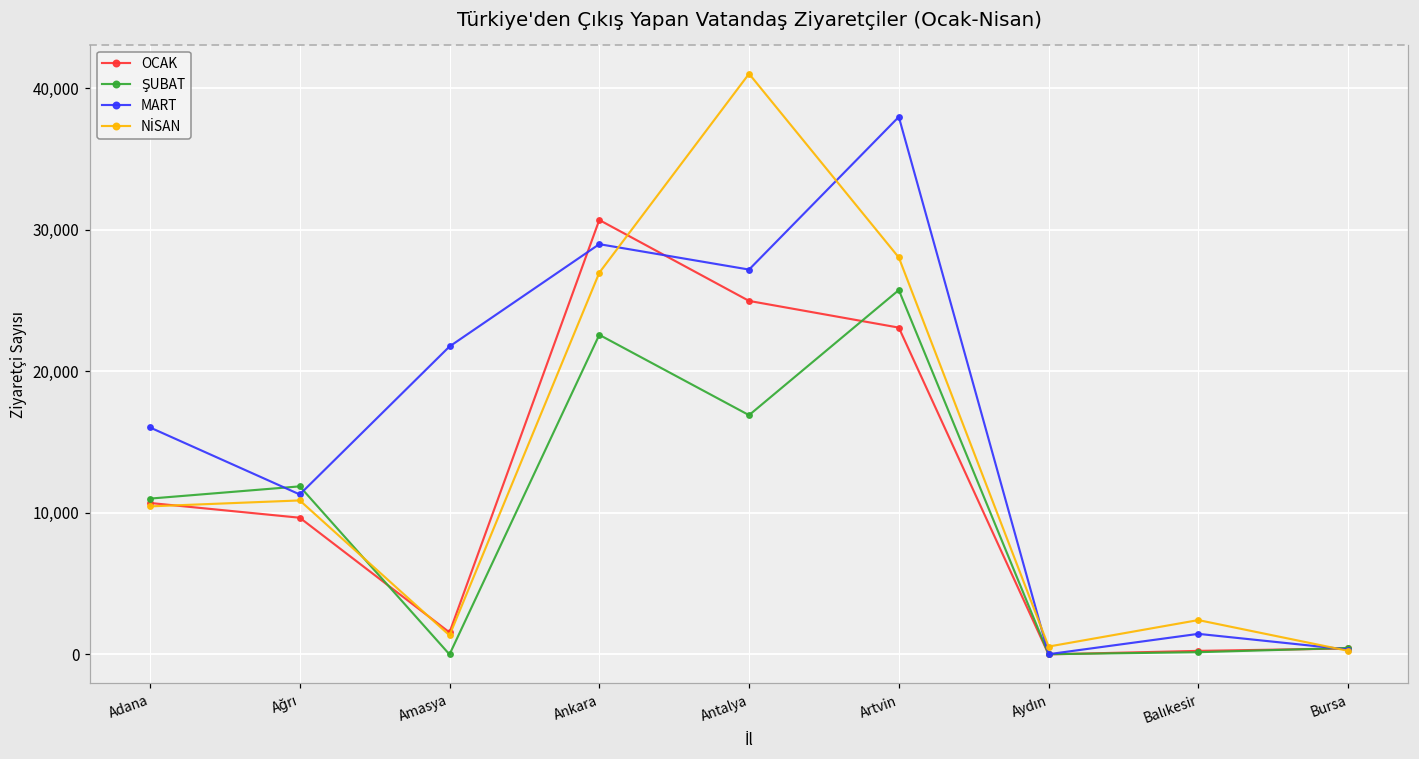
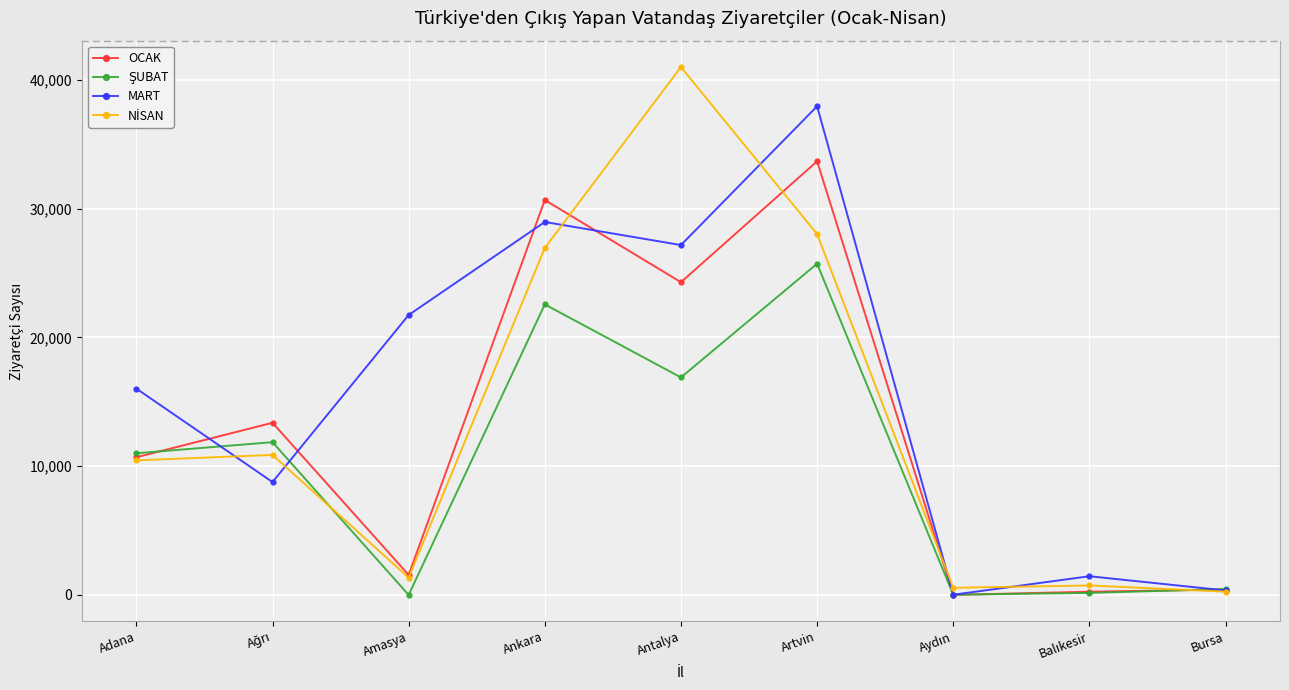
  {
    "OCAK": {
      "Adana": "10,700",
-     "Ağrı": "9,700",
+     "Ağrı": "13,400",
      "Amasya": "1,600",
      "Ankara": "30,700",
-     "Antalya": "25,000",
-     "Artvin": "23,100"
+     "Antalya": "24,300",
+     "Artvin": "33,700"
    },
    "ŞUBAT": {
      "Adana": "11,000",
      "Ağrı": "11,900",
      "Amasya": "0",
      "Ankara": "22,600",
      "Antalya": "16,900",
      "Artvin": "25,700"
    },
    "MART": {
      "Adana": "16,000",
-     "Ağrı": "11,300",
+     "Ağrı": "8,800",
      "Amasya": "21,700",
      "Ankara": "29,000",
      "Antalya": "27,200",
      "Artvin": "38,000",
      "Balıkesir": "1,500"
    },
    "NİSAN": {
      "Adana": "10,500",
      "Ağrı": "10,900",
      "Amasya": "1,300",
      "Ankara": "27,000",
      "Antalya": "41,000",
      "Artvin": "28,000",
      "Aydın": "600",
-     "Balıkesir": "2,400"
+     "Balıkesir": "700"
    }
  }
